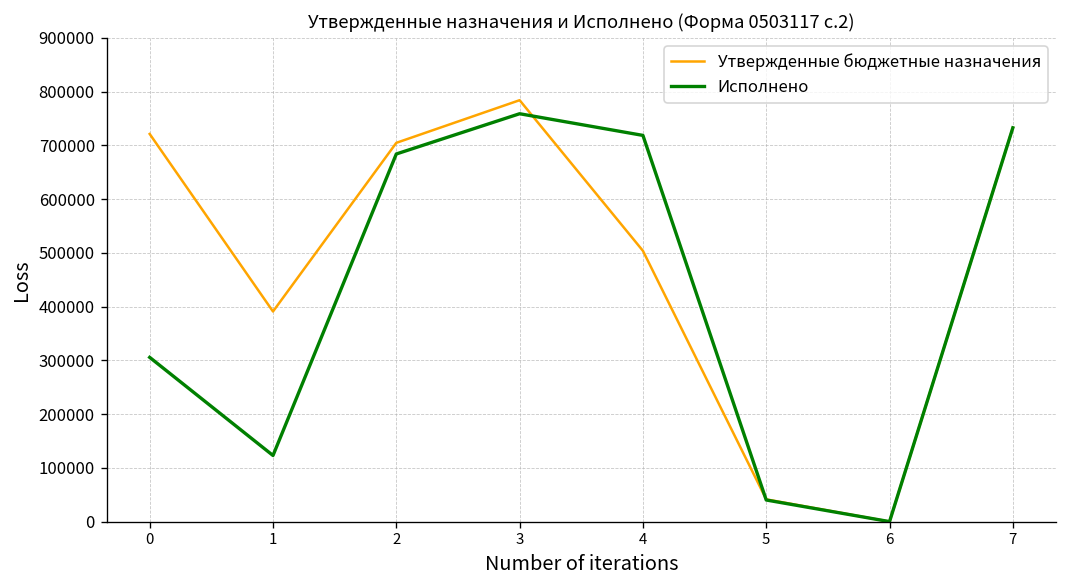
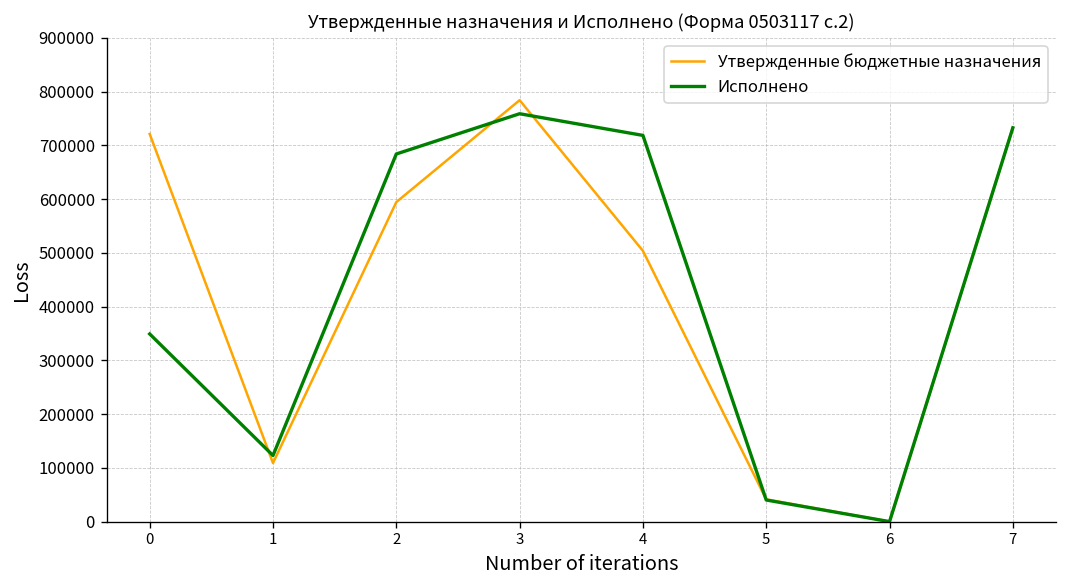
  {
    "Утвержденные бюджетные назначения": {
      "0": 720000,
-     "1": 390000,
-     "2": 700000,
+     "1": 110000,
+     "2": 590000,
      "3": 780000,
      "4": 500000
    },
    "Исполнено": {
-     "0": 310000,
+     "0": 350000,
      "1": 120000,
      "2": 680000,
      "3": 760000,
      "4": 720000
    }
  }
